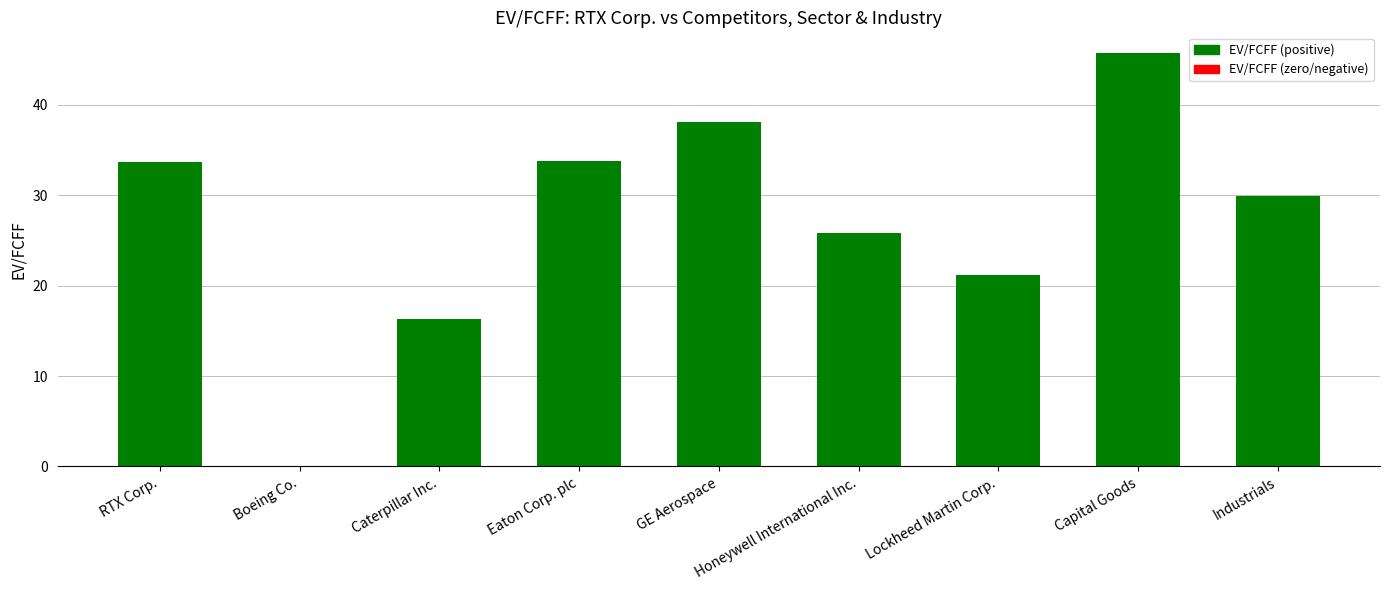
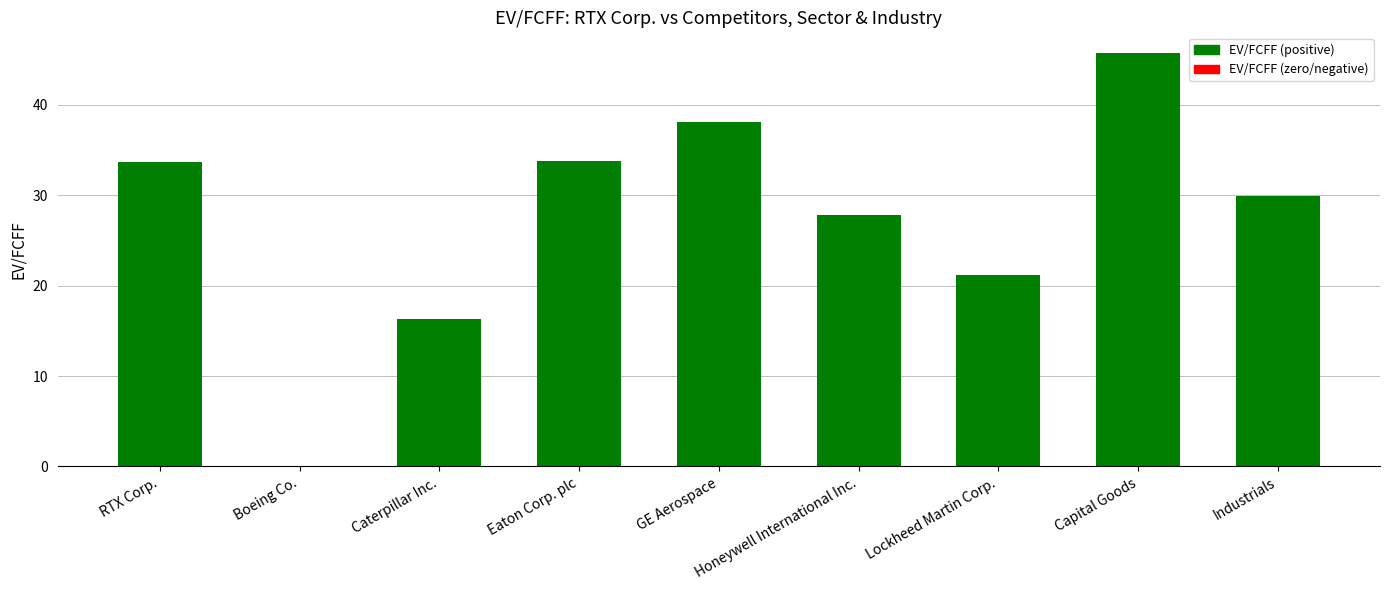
  {
    "RTX Corp.": 34,
    "Boeing Co.": 0,
    "Caterpillar Inc.": 16,
    "Eaton Corp. plc": 34,
    "GE Aerospace": 38,
-   "Honeywell International Inc.": 26,
+   "Honeywell International Inc.": 28,
    "Lockheed Martin Corp.": 21,
    "Capital Goods": 46,
    "Industrials": 30
  }
